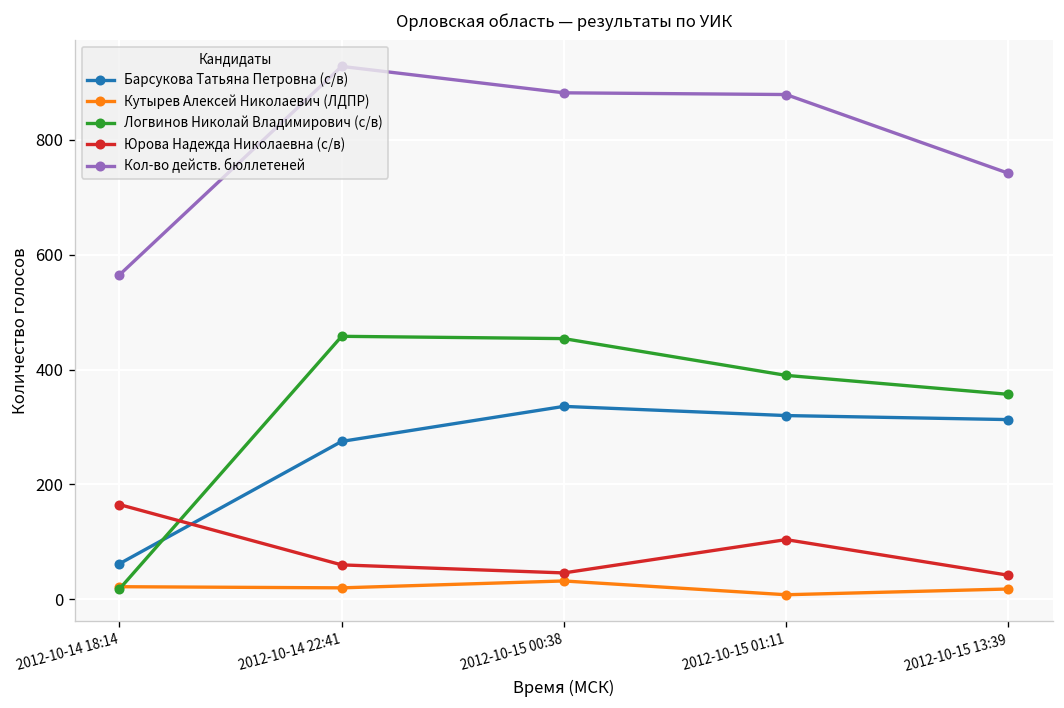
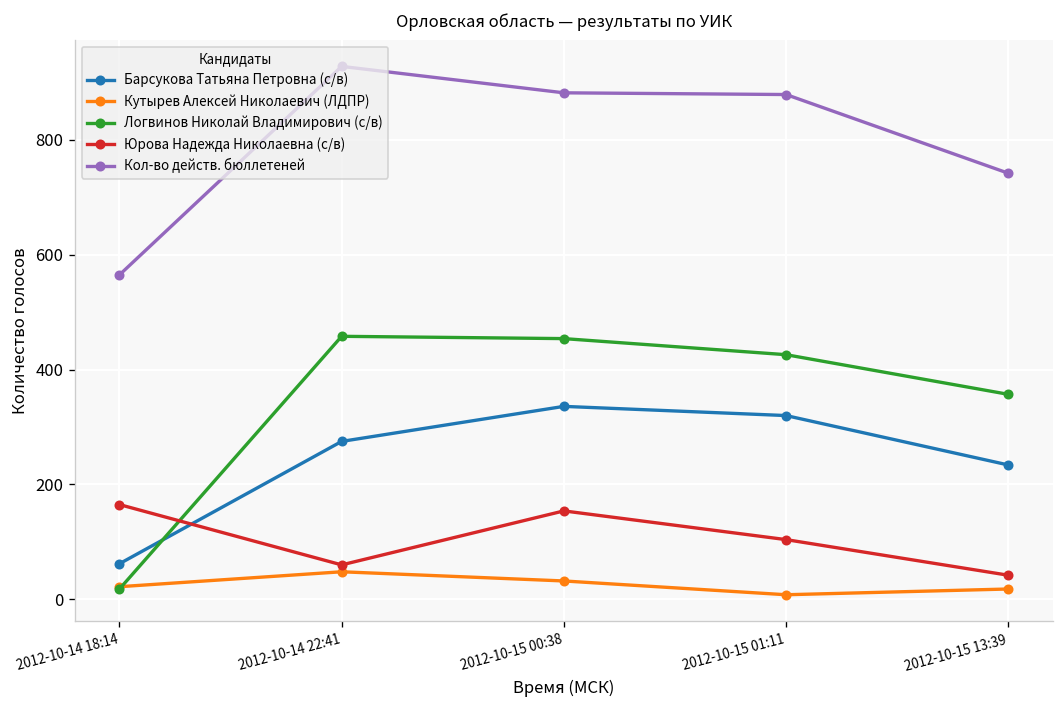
  {
    "Барсукова Татьяна Петровна (с/в)": {
      "2012-10-14 18:14": 60,
      "2012-10-14 22:41": 280,
      "2012-10-15 00:38": 340,
      "2012-10-15 01:11": 320,
-     "2012-10-15 13:39": 310
+     "2012-10-15 13:39": 230
    },
    "Кутырев Алексей Николаевич (ЛДПР)": {
-     "2012-10-14 22:41": 20,
+     "2012-10-14 22:41": 50,
      "2012-10-15 00:38": 30,
      "2012-10-15 01:11": 10,
      "2012-10-15 13:39": 20
    },
    "Логвинов Николай Владимирович (с/в)": {
      "2012-10-14 22:41": 460,
      "2012-10-15 00:38": 450,
-     "2012-10-15 01:11": 390,
+     "2012-10-15 01:11": 430,
      "2012-10-15 13:39": 360
    },
    "Юрова Надежда Николаевна (с/в)": {
      "2012-10-14 18:14": 170,
      "2012-10-14 22:41": 60,
-     "2012-10-15 00:38": 50,
+     "2012-10-15 00:38": 150,
      "2012-10-15 01:11": 100,
      "2012-10-15 13:39": 40
    },
    "Кол-во действ. бюллетеней": {
      "2012-10-14 18:14": 570,
      "2012-10-15 00:38": 880,
      "2012-10-15 01:11": 880,
      "2012-10-15 13:39": 740
    }
  }
